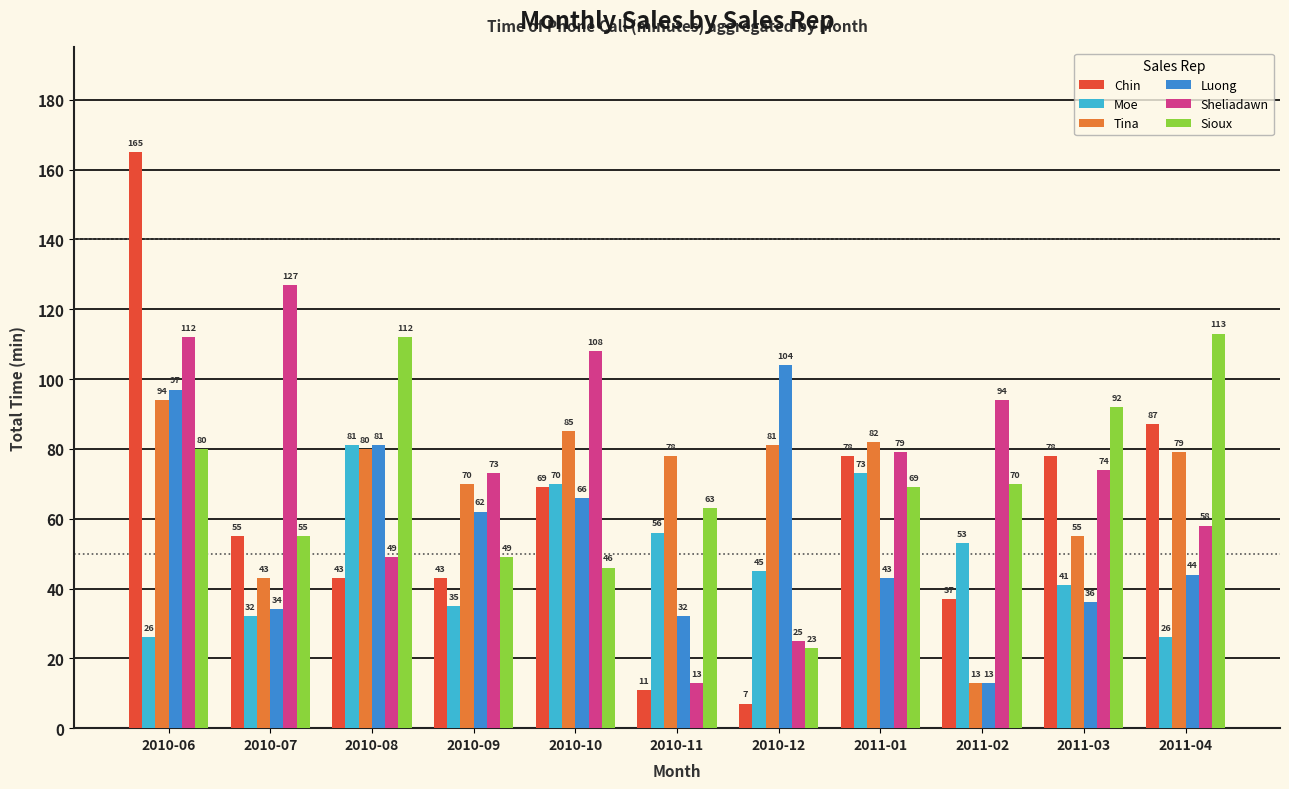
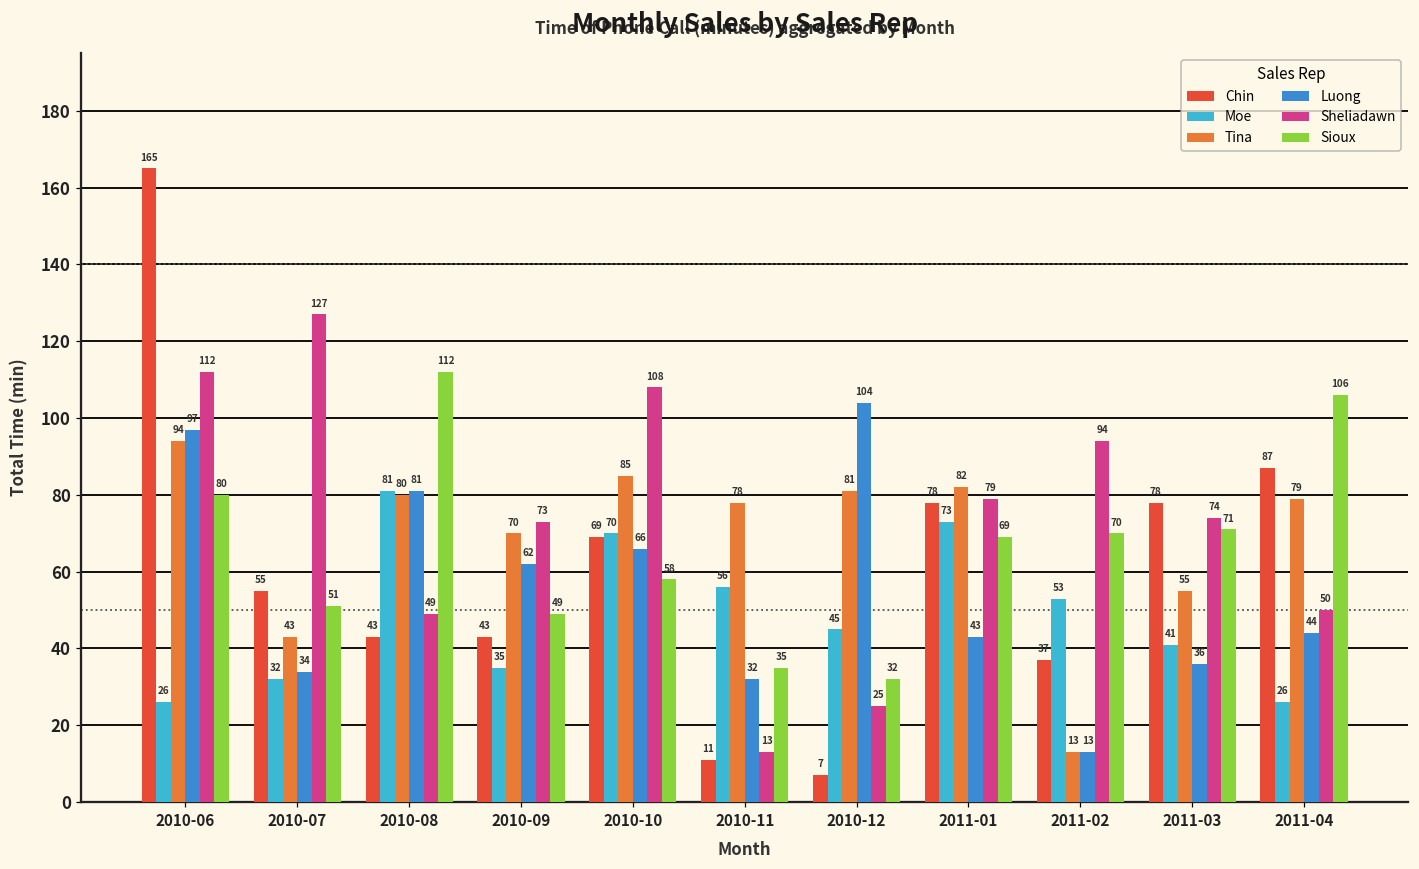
  {
    "Sheliadawn": {
      "2010-06": 112,
      "2010-07": 127,
      "2010-08": 49,
      "2010-09": 73,
      "2010-10": 108,
      "2010-11": 13,
      "2010-12": 25,
      "2011-01": 79,
      "2011-02": 94,
      "2011-03": 74,
-     "2011-04": 58
+     "2011-04": 50
    },
    "Sioux": {
      "2010-06": 80,
-     "2010-07": 55,
+     "2010-07": 51,
      "2010-08": 112,
      "2010-09": 49,
-     "2010-10": 46,
-     "2010-11": 63,
-     "2010-12": 23,
+     "2010-10": 58,
+     "2010-11": 35,
+     "2010-12": 32,
      "2011-01": 69,
      "2011-02": 70,
-     "2011-03": 92,
-     "2011-04": 113
+     "2011-03": 71,
+     "2011-04": 106
    }
  }
